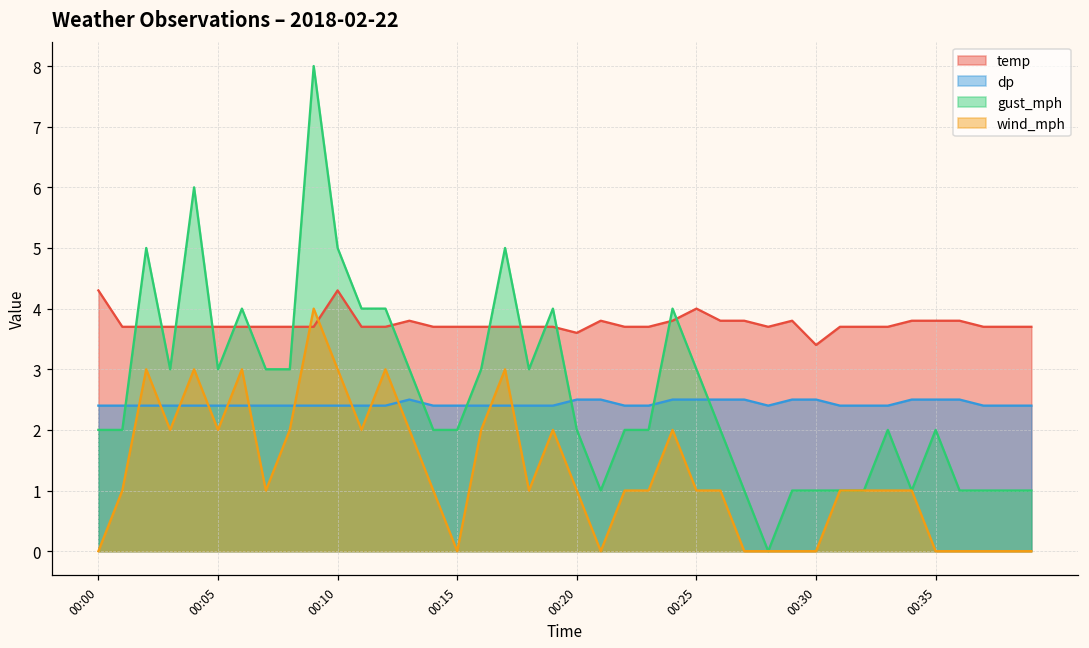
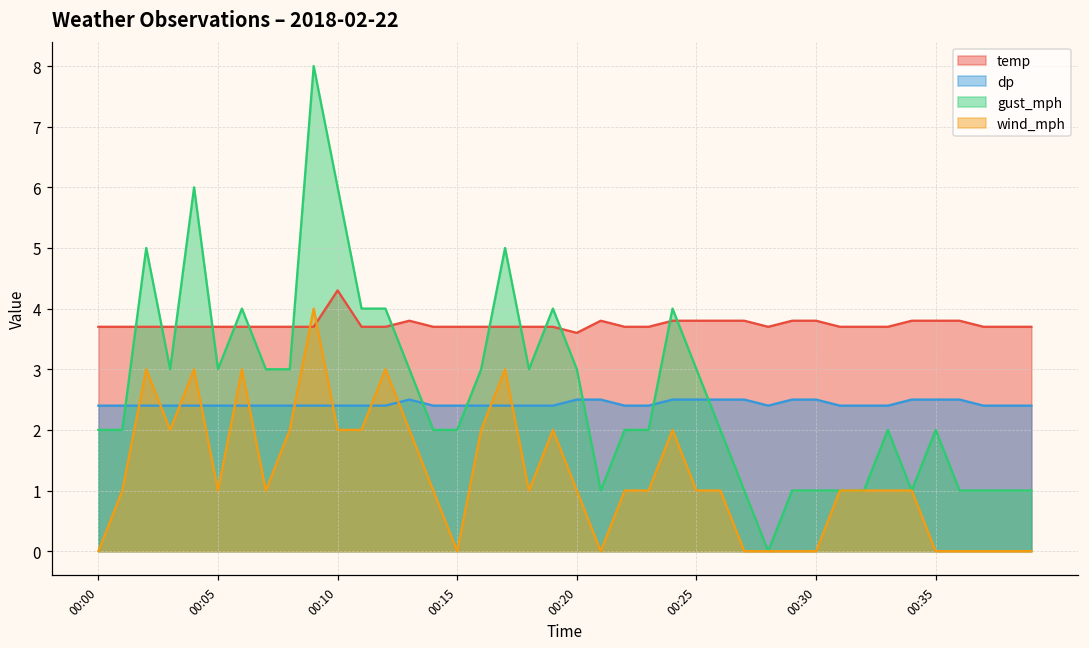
  {
    "temp": {
-     "00:00": 4.3,
+     "00:00": 3.7,
      "00:05": 3.7,
      "00:10": 4.3,
      "00:15": 3.7,
      "00:20": 3.6,
-     "00:25": 4.0,
-     "00:30": 3.4,
+     "00:25": 3.8,
+     "00:30": 3.8,
      "00:35": 3.8
    },
    "dp": {
      "00:00": 2.4,
      "00:05": 2.4,
      "00:10": 2.4,
      "00:15": 2.4,
      "00:20": 2.5,
      "00:25": 2.5,
      "00:30": 2.5,
      "00:35": 2.5
    },
    "gust_mph": {
      "00:00": 2,
      "00:05": 3,
-     "00:10": 5,
+     "00:10": 6,
      "00:15": 2,
-     "00:20": 2,
+     "00:20": 3,
      "00:25": 3,
      "00:30": 1,
      "00:35": 2
    },
    "wind_mph": {
      "00:00": 0,
-     "00:05": 2,
-     "00:10": 3,
+     "00:05": 1,
+     "00:10": 2,
      "00:15": 0,
      "00:20": 1,
      "00:25": 1,
      "00:30": 0,
      "00:35": 0
    }
  }
